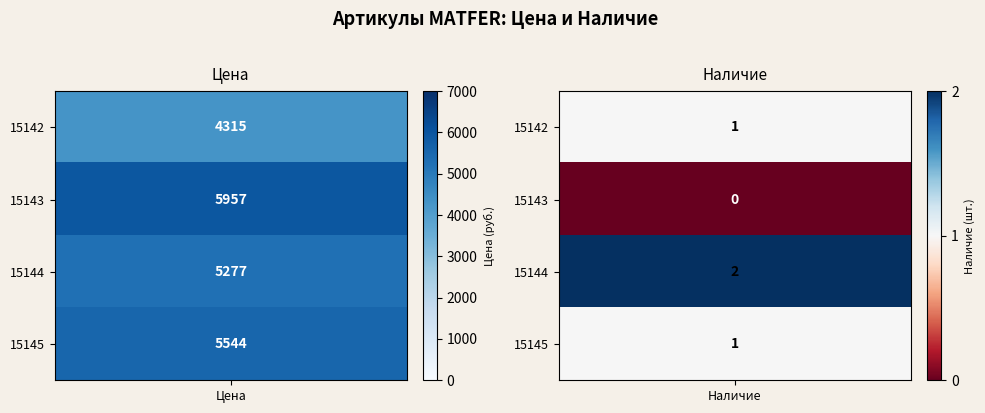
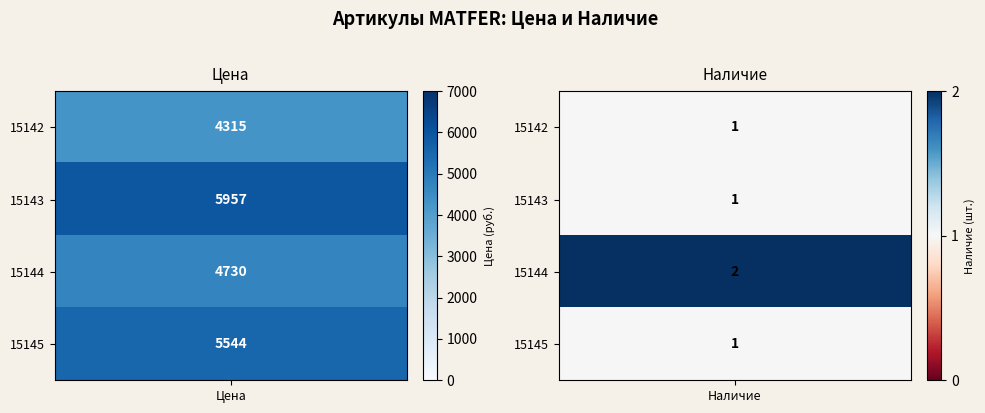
  {
    "Цена": {
      "15142": {
        "Цена": 4315
      },
      "15143": {
        "Цена": 5957
      },
      "15144": {
-       "Цена": 5277
+       "Цена": 4730
      },
      "15145": {
        "Цена": 5544
      }
    },
    "Наличие": {
      "15142": {
        "Наличие": 1
      },
      "15143": {
-       "Наличие": 0
+       "Наличие": 1
      },
      "15144": {
        "Наличие": 2
      },
      "15145": {
        "Наличие": 1
      }
    }
  }
